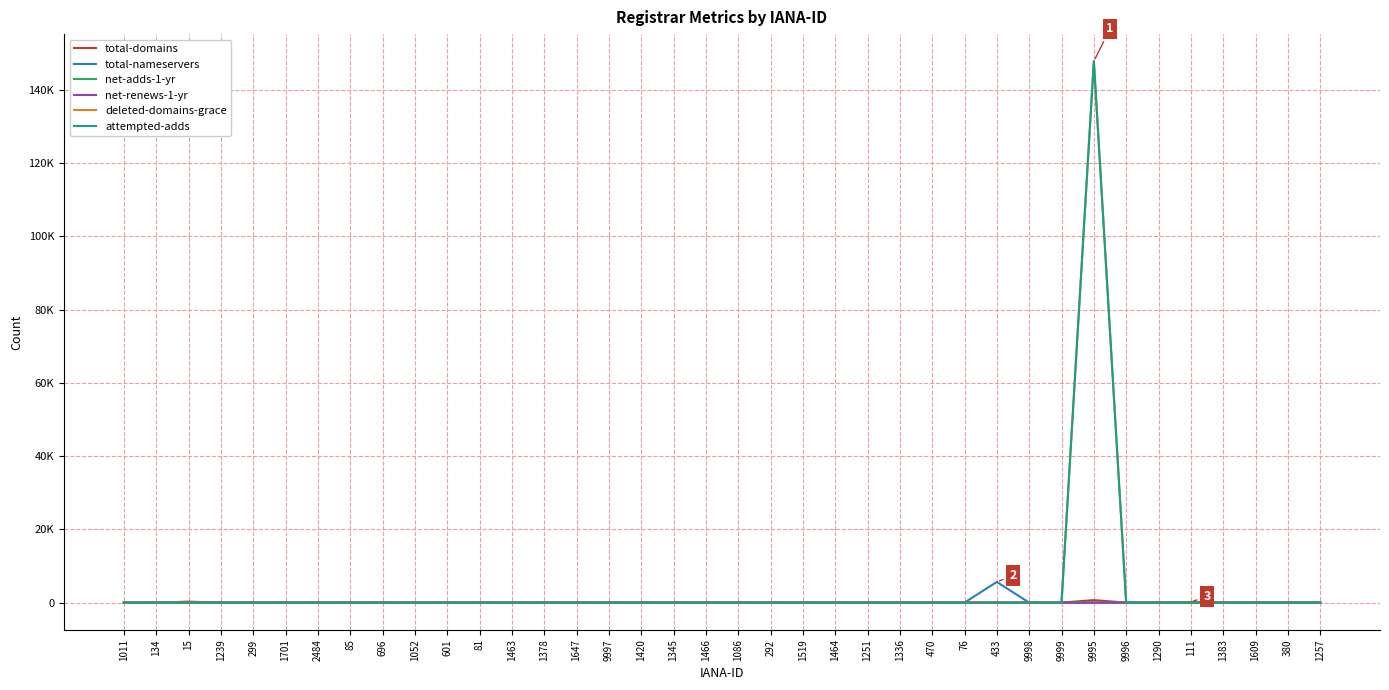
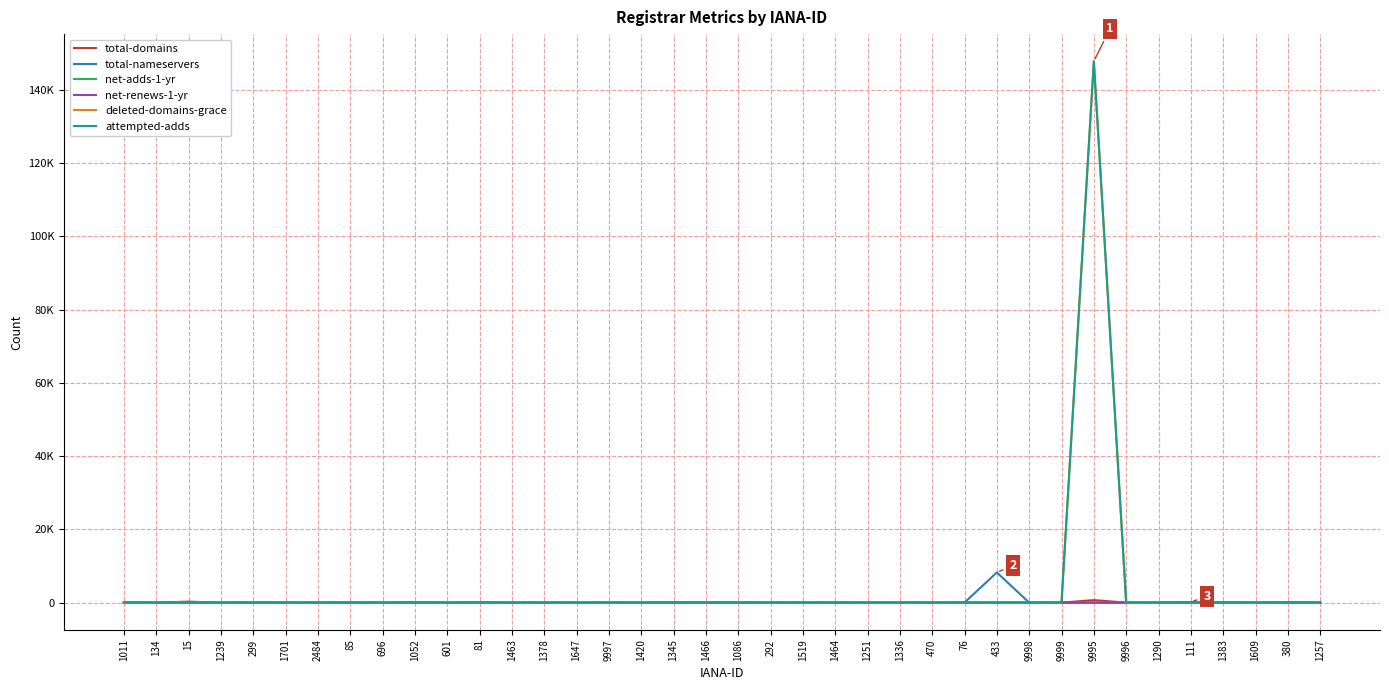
  {
    "total-nameservers": {
-     "433": 6000
+     "433": 8000
    },
    "attempted-adds": {
      "9995": 148000
    }
  }
